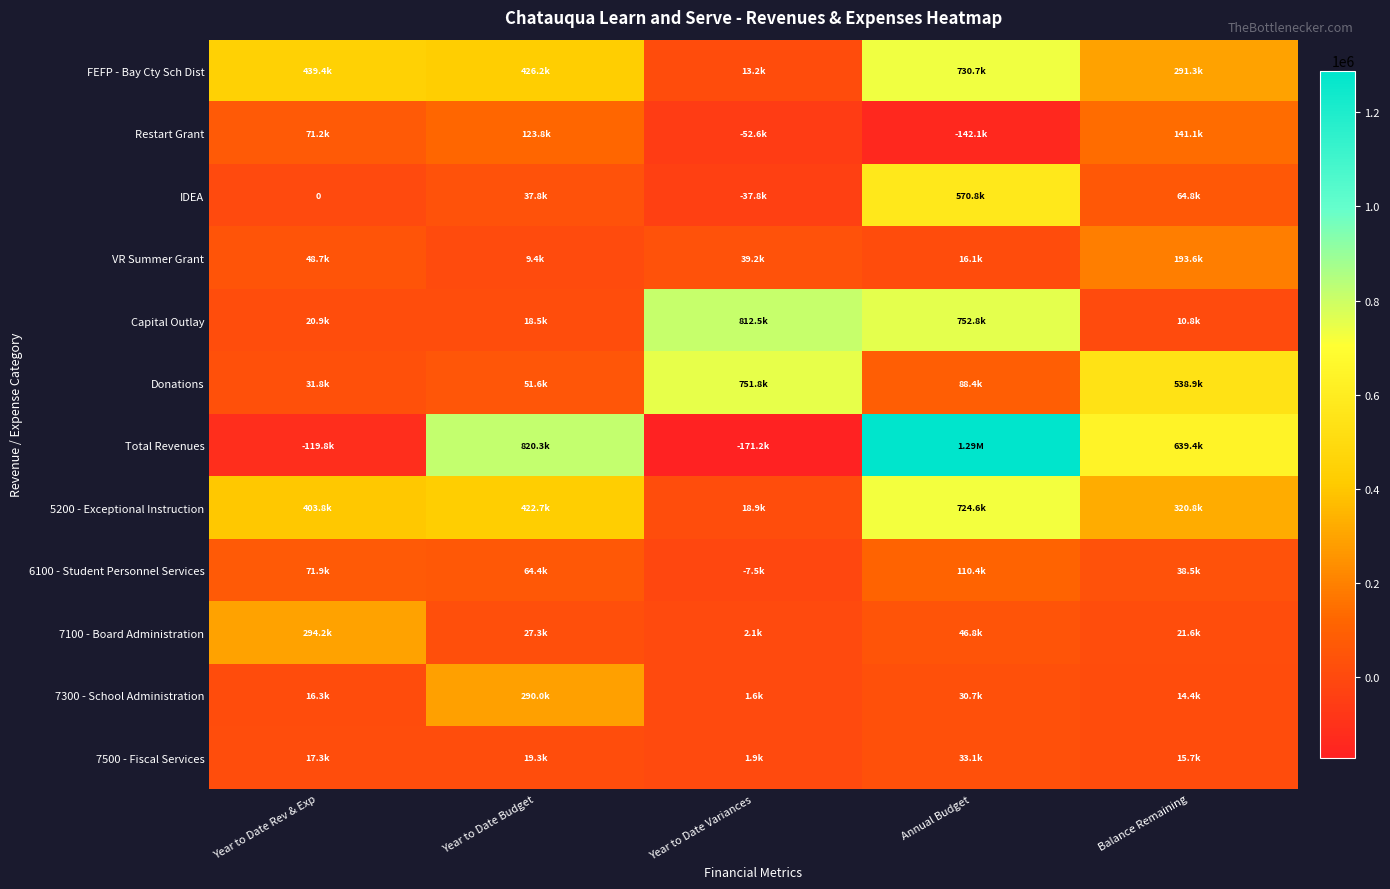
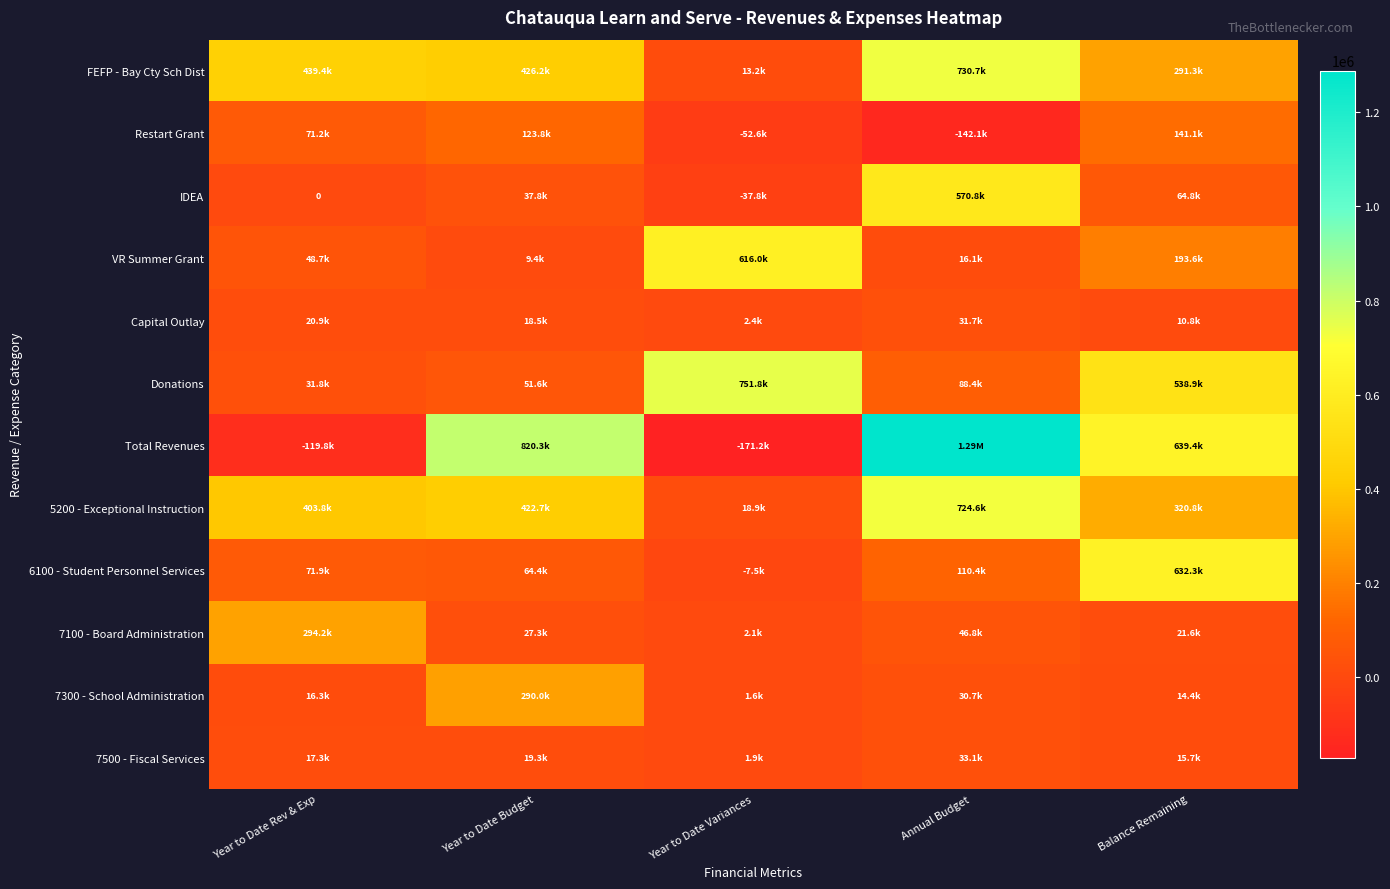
  {
    "FEFP - Bay Cty Sch Dist": {
      "Year to Date Rev & Exp": "439.4k",
      "Year to Date Budget": "426.2k",
      "Year to Date Variances": "13.2k",
      "Annual Budget": "730.7k",
      "Balance Remaining": "291.3k"
    },
    "Restart Grant": {
      "Year to Date Rev & Exp": "71.2k",
      "Year to Date Budget": "123.8k",
      "Year to Date Variances": "-52.6k",
      "Annual Budget": "-142.1k",
      "Balance Remaining": "141.1k"
    },
    "IDEA": {
      "Year to Date Rev & Exp": "0",
      "Year to Date Budget": "37.8k",
      "Year to Date Variances": "-37.8k",
      "Annual Budget": "570.8k",
      "Balance Remaining": "64.8k"
    },
    "VR Summer Grant": {
      "Year to Date Rev & Exp": "48.7k",
      "Year to Date Budget": "9.4k",
-     "Year to Date Variances": "39.2k",
+     "Year to Date Variances": "616.0k",
      "Annual Budget": "16.1k",
      "Balance Remaining": "193.6k"
    },
    "Capital Outlay": {
      "Year to Date Rev & Exp": "20.9k",
      "Year to Date Budget": "18.5k",
-     "Year to Date Variances": "812.5k",
-     "Annual Budget": "752.8k",
+     "Year to Date Variances": "2.4k",
+     "Annual Budget": "31.7k",
      "Balance Remaining": "10.8k"
    },
    "Donations": {
      "Year to Date Rev & Exp": "31.8k",
      "Year to Date Budget": "51.6k",
      "Year to Date Variances": "751.8k",
      "Annual Budget": "88.4k",
      "Balance Remaining": "538.9k"
    },
    "Total Revenues": {
      "Year to Date Rev & Exp": "-119.8k",
      "Year to Date Budget": "820.3k",
      "Year to Date Variances": "-171.2k",
      "Annual Budget": "1.29M",
      "Balance Remaining": "639.4k"
    },
    "5200 - Exceptional Instruction": {
      "Year to Date Rev & Exp": "403.8k",
      "Year to Date Budget": "422.7k",
      "Year to Date Variances": "18.9k",
      "Annual Budget": "724.6k",
      "Balance Remaining": "320.8k"
    },
    "6100 - Student Personnel Services": {
      "Year to Date Rev & Exp": "71.9k",
      "Year to Date Budget": "64.4k",
      "Year to Date Variances": "-7.5k",
      "Annual Budget": "110.4k",
-     "Balance Remaining": "38.5k"
+     "Balance Remaining": "632.3k"
    },
    "7100 - Board Administration": {
      "Year to Date Rev & Exp": "294.2k",
      "Year to Date Budget": "27.3k",
      "Year to Date Variances": "2.1k",
      "Annual Budget": "46.8k",
      "Balance Remaining": "21.6k"
    },
    "7300 - School Administration": {
      "Year to Date Rev & Exp": "16.3k",
      "Year to Date Budget": "290.0k",
      "Year to Date Variances": "1.6k",
      "Annual Budget": "30.7k",
      "Balance Remaining": "14.4k"
    },
    "7500 - Fiscal Services": {
      "Year to Date Rev & Exp": "17.3k",
      "Year to Date Budget": "19.3k",
      "Year to Date Variances": "1.9k",
      "Annual Budget": "33.1k",
      "Balance Remaining": "15.7k"
    }
  }
